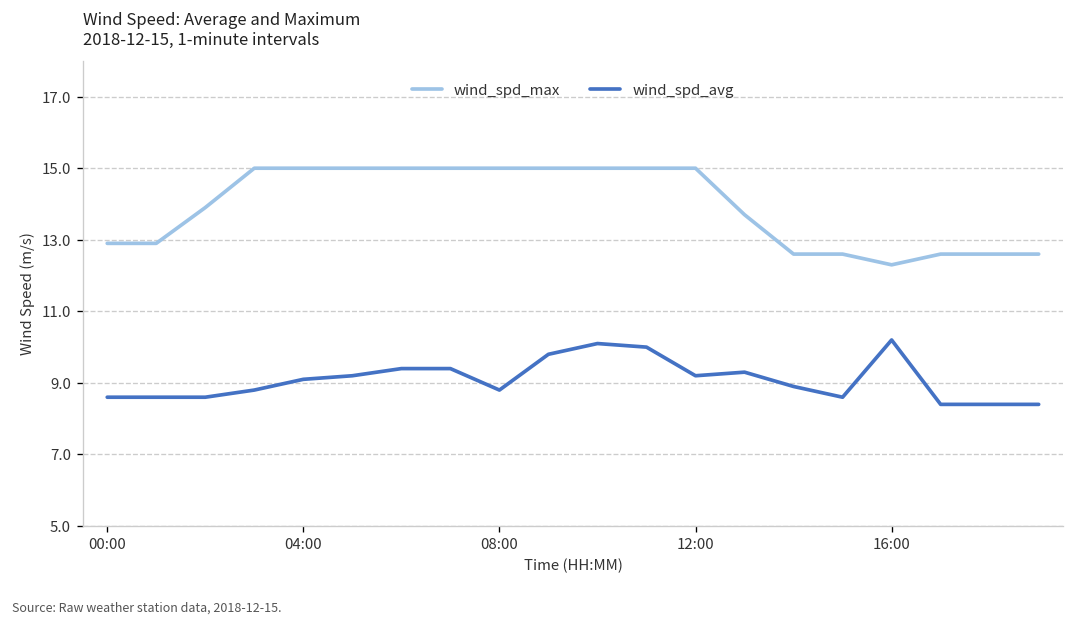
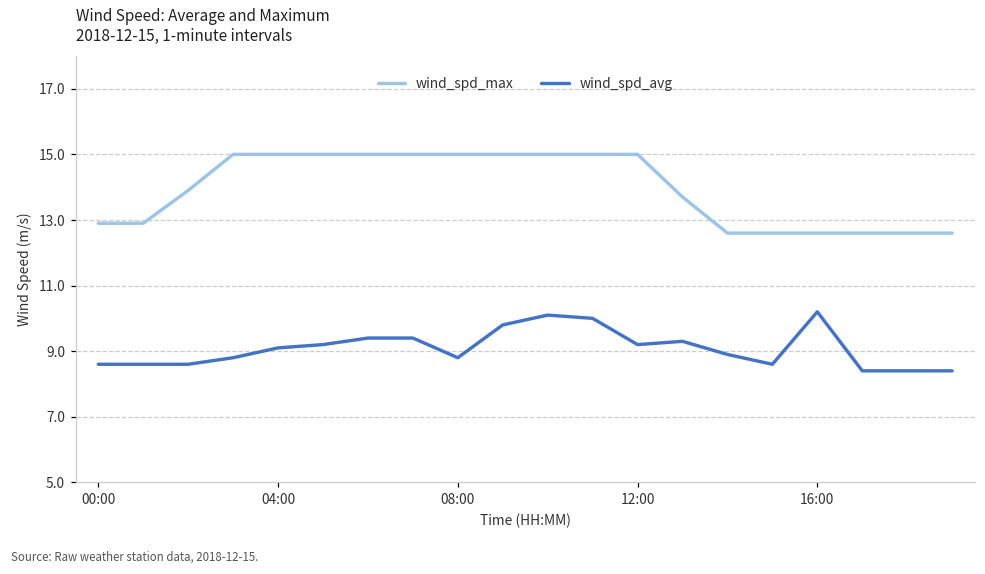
  {
    "wind_spd_max": {
      "00:00": 12.9,
      "04:00": 15.0,
      "08:00": 15.0,
      "12:00": 15.0,
-     "16:00": 12.3
+     "16:00": 12.6
    },
    "wind_spd_avg": {
      "00:00": 8.6,
      "04:00": 9.1,
      "08:00": 8.8,
      "12:00": 9.2,
      "16:00": 10.2
    }
  }
